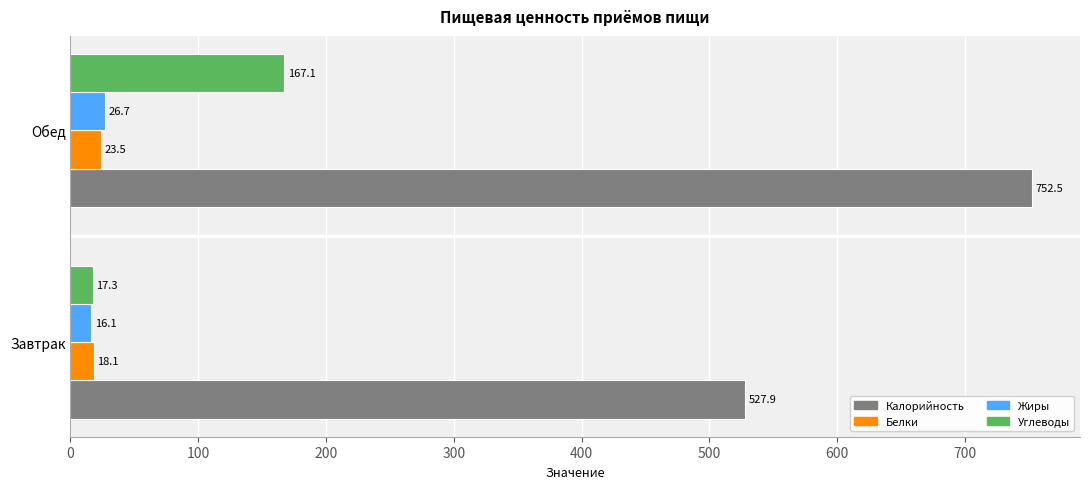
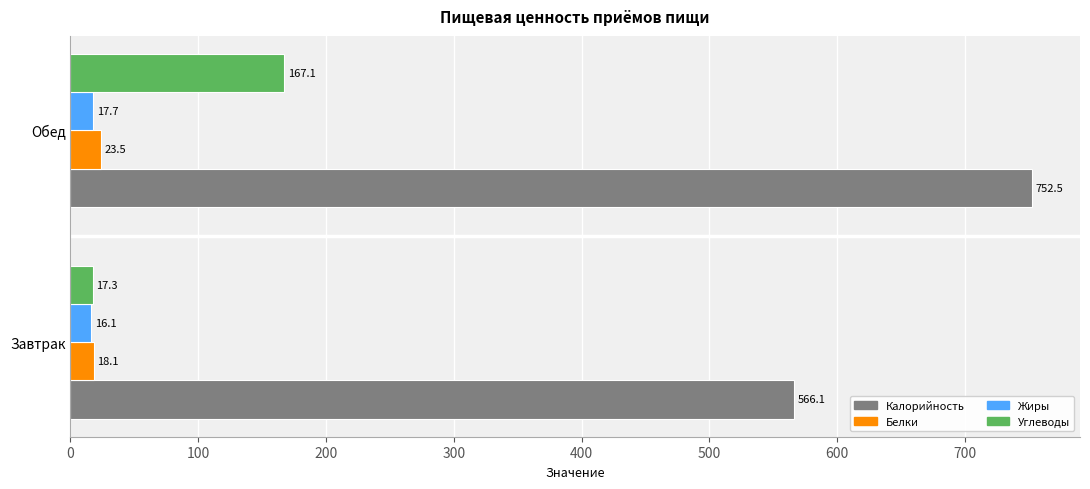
  {
    "Калорийность": {
      "Обед": 752.5,
-     "Завтрак": 527.9
+     "Завтрак": 566.1
    },
    "Белки": {
      "Обед": 23.5,
      "Завтрак": 18.1
    },
    "Жиры": {
-     "Обед": 26.7,
+     "Обед": 17.7,
      "Завтрак": 16.1
    },
    "Углеводы": {
      "Обед": 167.1,
      "Завтрак": 17.3
    }
  }
